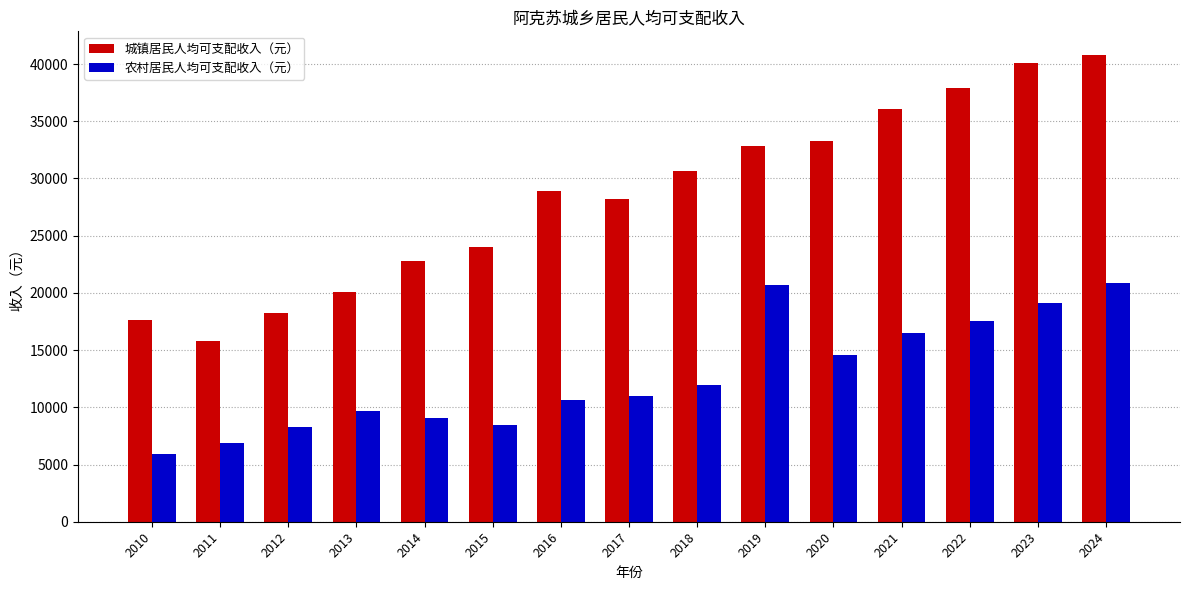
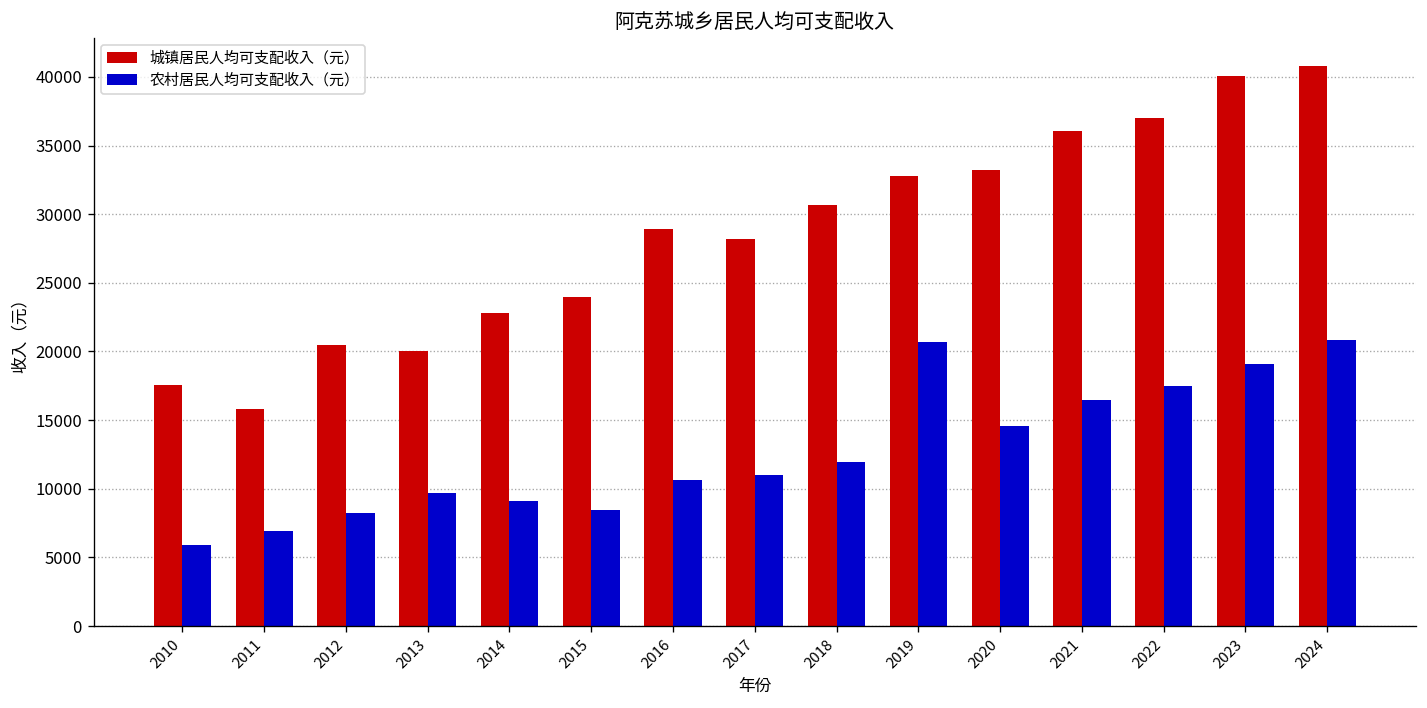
  {
    "城镇居民人均可支配收入（元）": {
      "2010": 17600,
      "2011": 15800,
-     "2012": 18200,
+     "2012": 20400,
      "2013": 20000,
      "2014": 22800,
      "2015": 24000,
      "2016": 28900,
      "2017": 28200,
      "2018": 30600,
      "2019": 32800,
      "2020": 33200,
      "2021": 36100,
-     "2022": 37900,
+     "2022": 37000,
      "2023": 40100,
      "2024": 40800
    },
    "农村居民人均可支配收入（元）": {
      "2010": 5900,
      "2011": 6900,
      "2012": 8300,
      "2013": 9700,
      "2014": 9100,
      "2015": 8400,
      "2016": 10600,
      "2017": 11000,
      "2018": 11900,
      "2019": 20700,
      "2020": 14600,
      "2021": 16500,
      "2022": 17500,
      "2023": 19100,
      "2024": 20800
    }
  }
